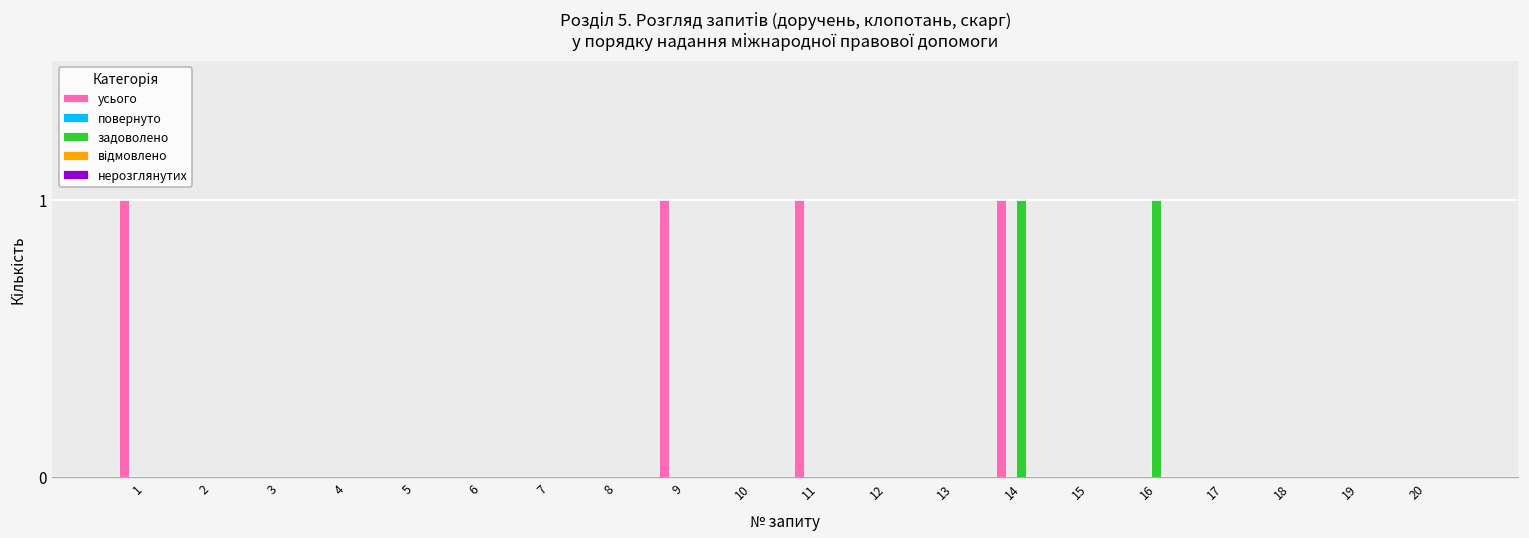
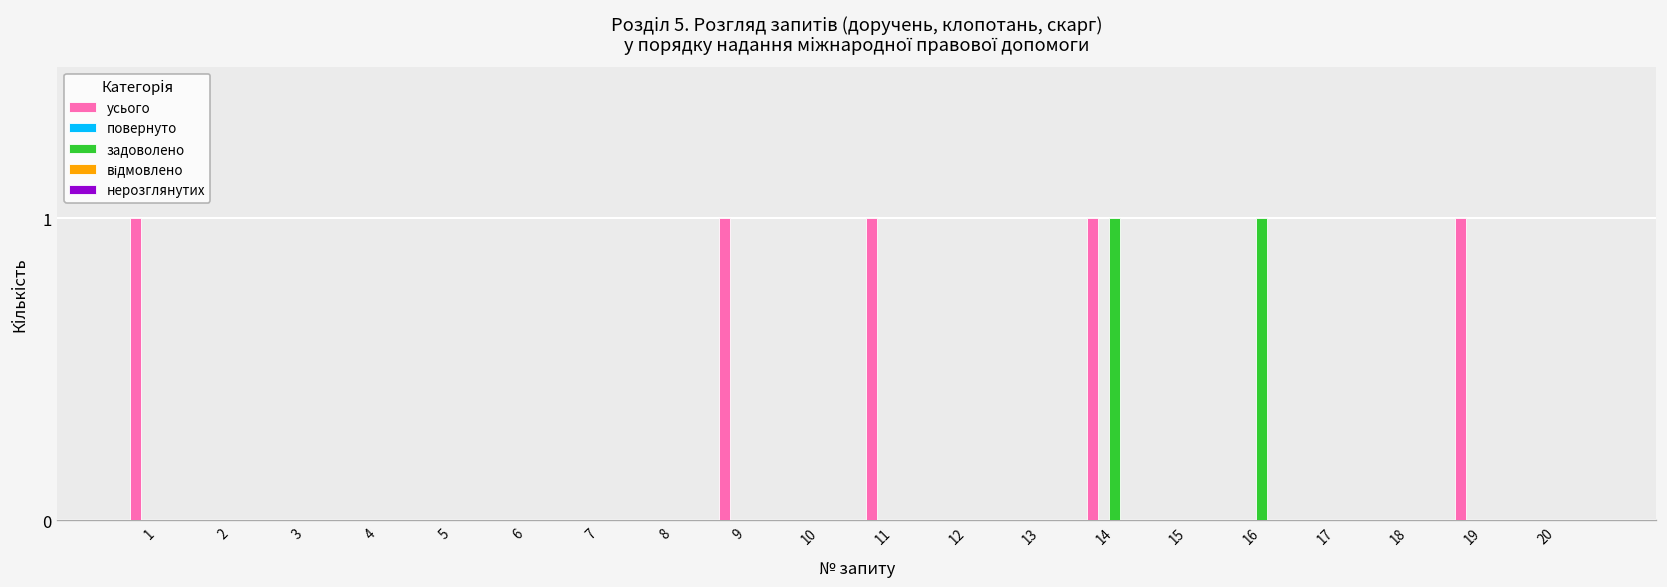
  {
    "усього": {
      "1": 1,
      "2": 0,
      "3": 0,
      "4": 0,
      "5": 0,
      "6": 0,
      "7": 0,
      "8": 0,
      "9": 1,
      "10": 0,
      "11": 1,
      "12": 0,
      "13": 0,
      "14": 1,
      "15": 0,
      "16": 0,
      "17": 0,
      "18": 0,
-     "19": 0,
+     "19": 1,
      "20": 0
    },
    "повернуто": {
      "1": 0,
      "2": 0,
      "3": 0,
      "4": 0,
      "5": 0,
      "6": 0,
      "7": 0,
      "8": 0,
      "9": 0,
      "10": 0,
      "11": 0,
      "12": 0,
      "13": 0,
      "14": 0,
      "15": 0,
      "16": 0,
      "17": 0,
      "18": 0,
      "19": 0,
      "20": 0
    },
    "задоволено": {
      "1": 0,
      "2": 0,
      "3": 0,
      "4": 0,
      "5": 0,
      "6": 0,
      "7": 0,
      "8": 0,
      "9": 0,
      "10": 0,
      "11": 0,
      "12": 0,
      "13": 0,
      "14": 1,
      "15": 0,
      "16": 1,
      "17": 0,
      "18": 0,
      "19": 0,
      "20": 0
    },
    "відмовлено": {
      "1": 0,
      "2": 0,
      "3": 0,
      "4": 0,
      "5": 0,
      "6": 0,
      "7": 0,
      "8": 0,
      "9": 0,
      "10": 0,
      "11": 0,
      "12": 0,
      "13": 0,
      "14": 0,
      "15": 0,
      "16": 0,
      "17": 0,
      "18": 0,
      "19": 0,
      "20": 0
    },
    "нерозглянутих": {
      "1": 0,
      "2": 0,
      "3": 0,
      "4": 0,
      "5": 0,
      "6": 0,
      "7": 0,
      "8": 0,
      "9": 0,
      "10": 0,
      "11": 0,
      "12": 0,
      "13": 0,
      "14": 0,
      "15": 0,
      "16": 0,
      "17": 0,
      "18": 0,
      "19": 0,
      "20": 0
    }
  }
